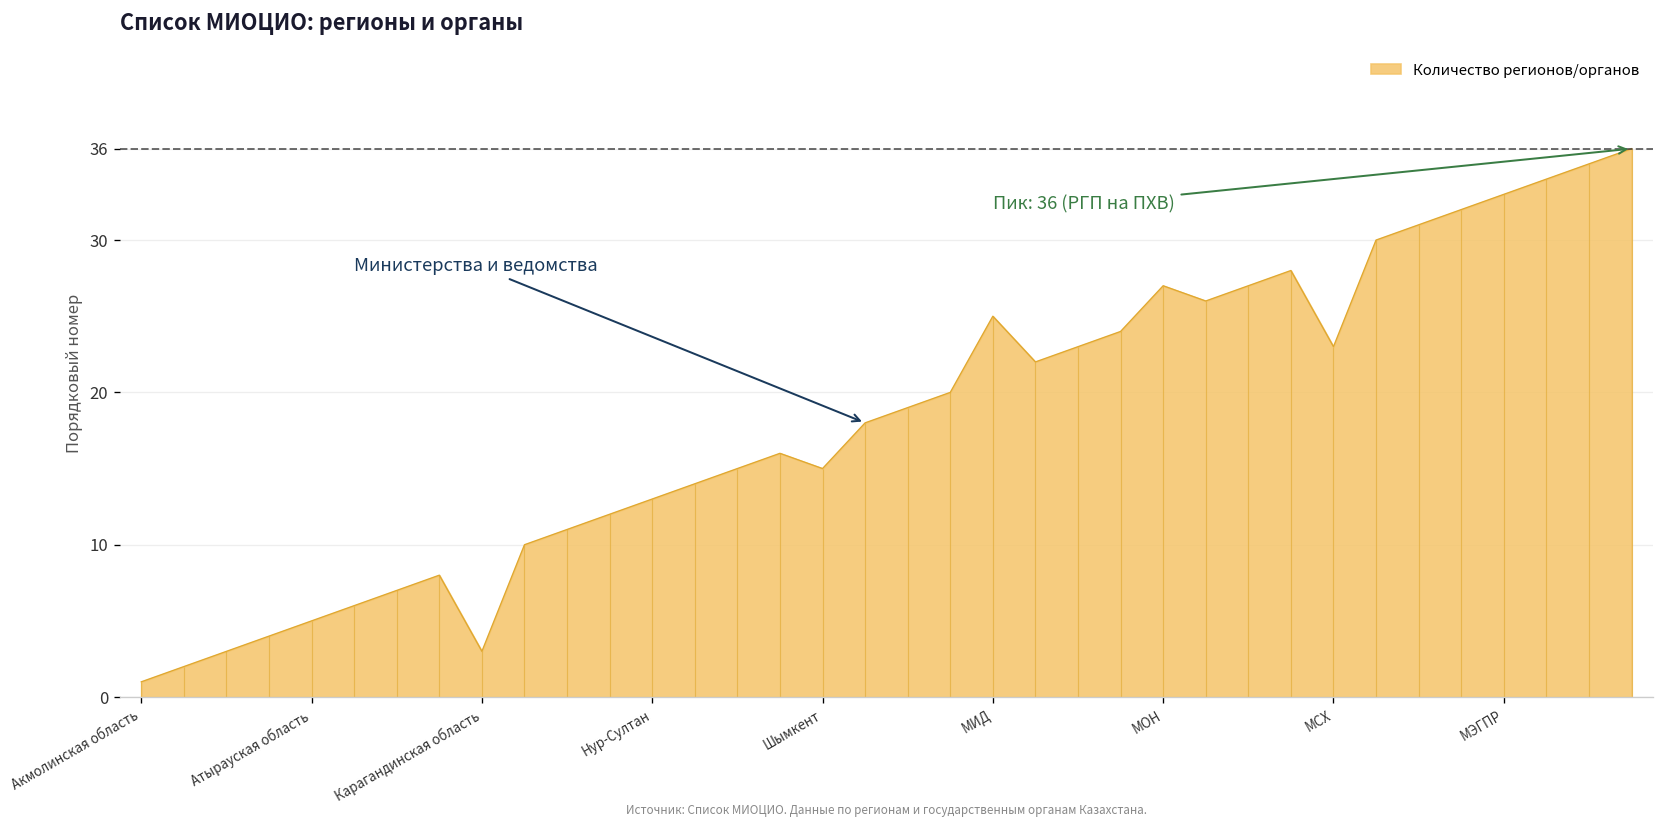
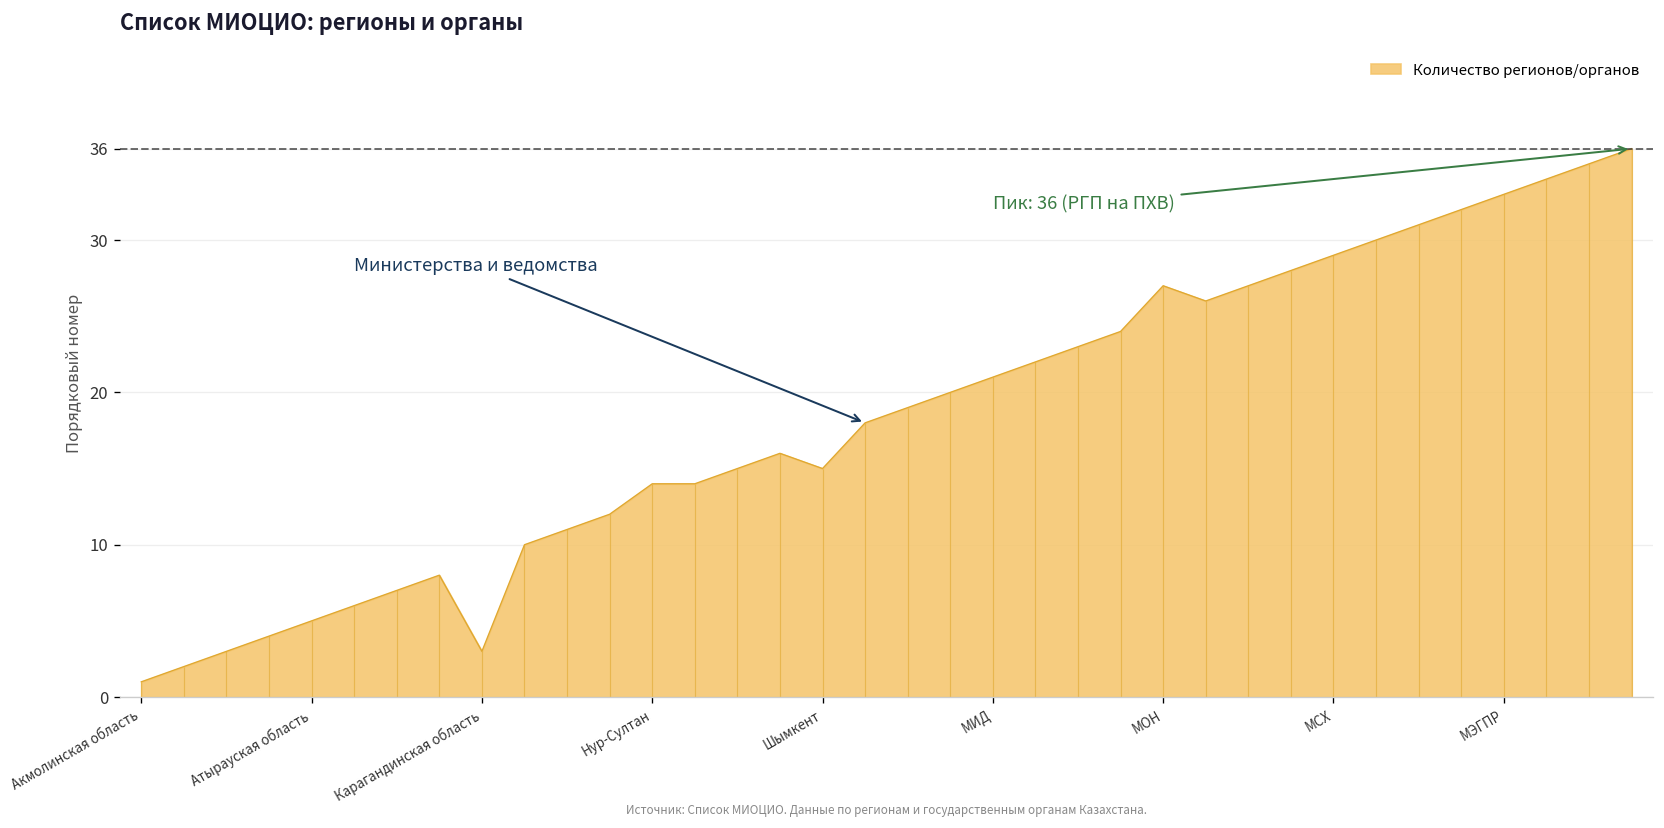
  {
    "Акмолинская область": 1,
    "Атырауская область": 5,
    "Карагандинская область": 3,
-   "Нур-Султан": 13,
+   "Нур-Султан": 14,
    "Шымкент": 15,
-   "МИД": 25,
+   "МИД": 21,
    "МОН": 27,
-   "МСХ": 23
+   "МСХ": 29
  }
